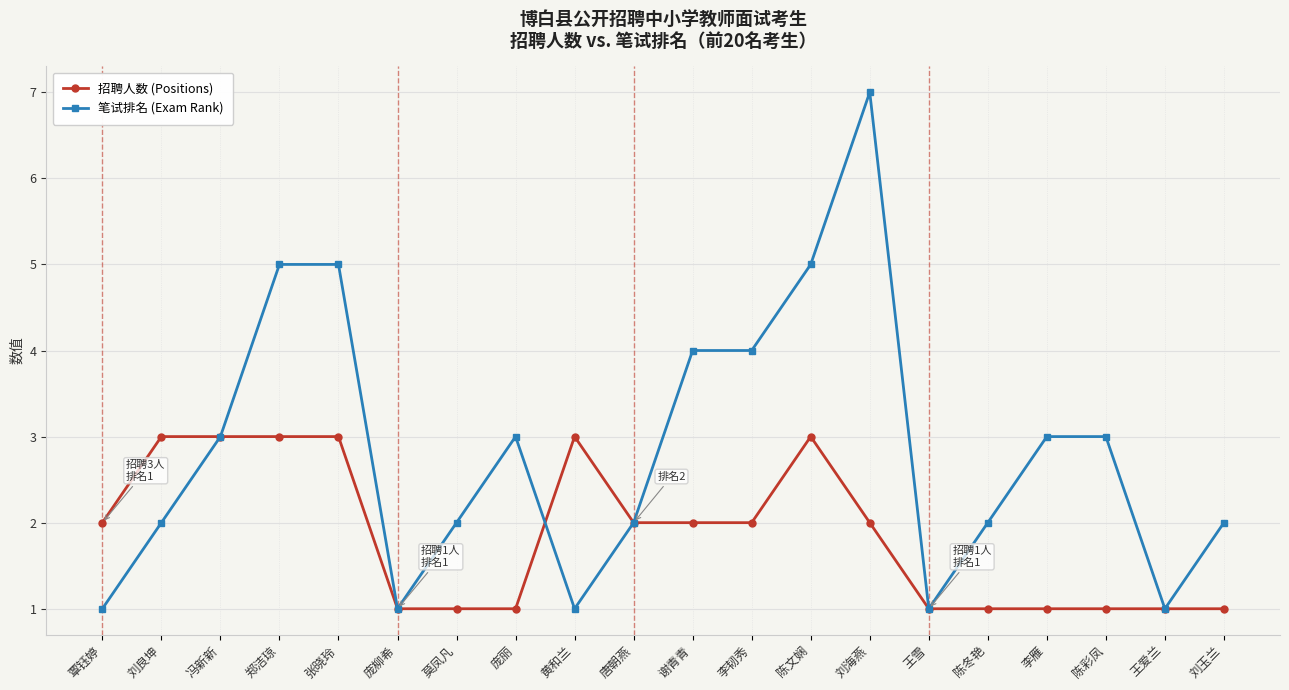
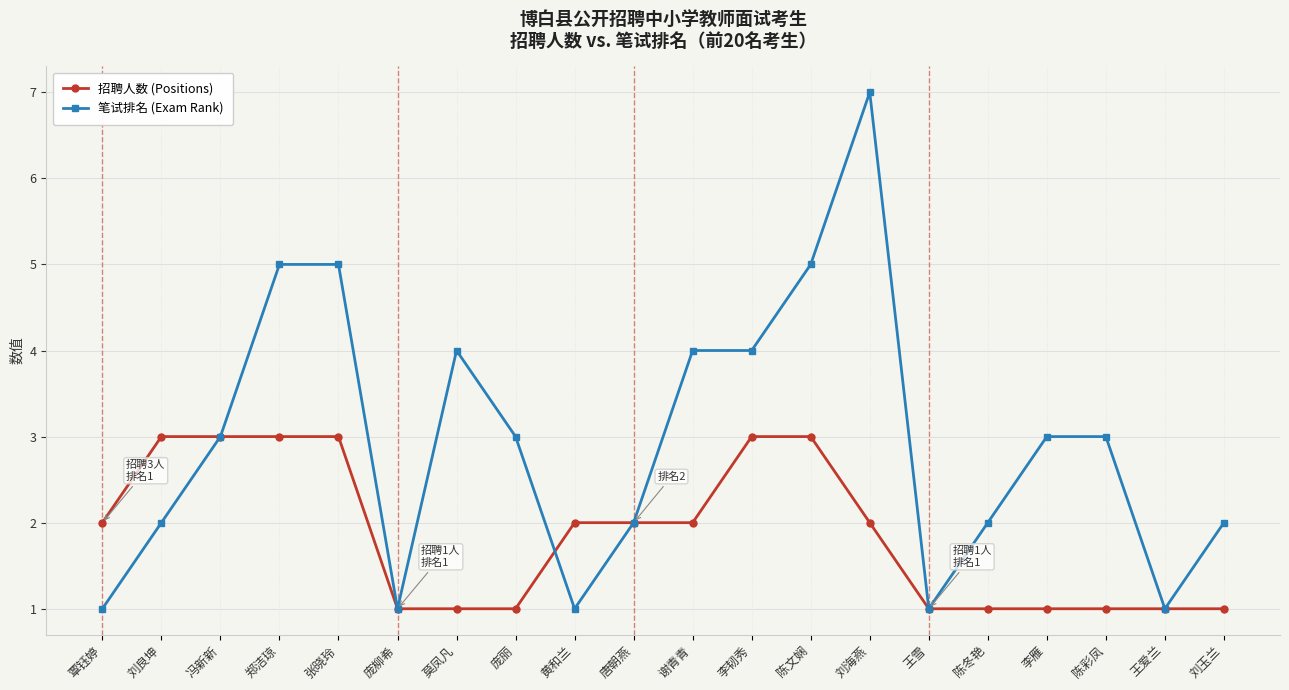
  {
    "招聘人数 (Positions)": {
      "覃钰婷": 2,
      "刘良坤": 3,
      "郑洁琼": 3,
      "张晓玲": 3,
      "莫凤凡": 1,
      "庞丽": 1,
-     "黄和兰": 3,
+     "黄和兰": 2,
      "谢青青": 2,
-     "李韧秀": 2,
+     "李韧秀": 3,
      "陈文娴": 3,
      "刘海燕": 2,
      "陈冬艳": 1,
      "李雁": 1,
      "陈彩凤": 1,
      "刘玉兰": 1
    },
    "笔试排名 (Exam Rank)": {
      "覃钰婷": 1,
      "刘良坤": 2,
      "郑洁琼": 5,
      "张晓玲": 5,
-     "莫凤凡": 2,
+     "莫凤凡": 4,
      "庞丽": 3,
      "黄和兰": 1,
      "谢青青": 4,
      "李韧秀": 4,
      "陈文娴": 5,
      "刘海燕": 7,
      "陈冬艳": 2,
      "李雁": 3,
      "陈彩凤": 3,
      "刘玉兰": 2
    }
  }
